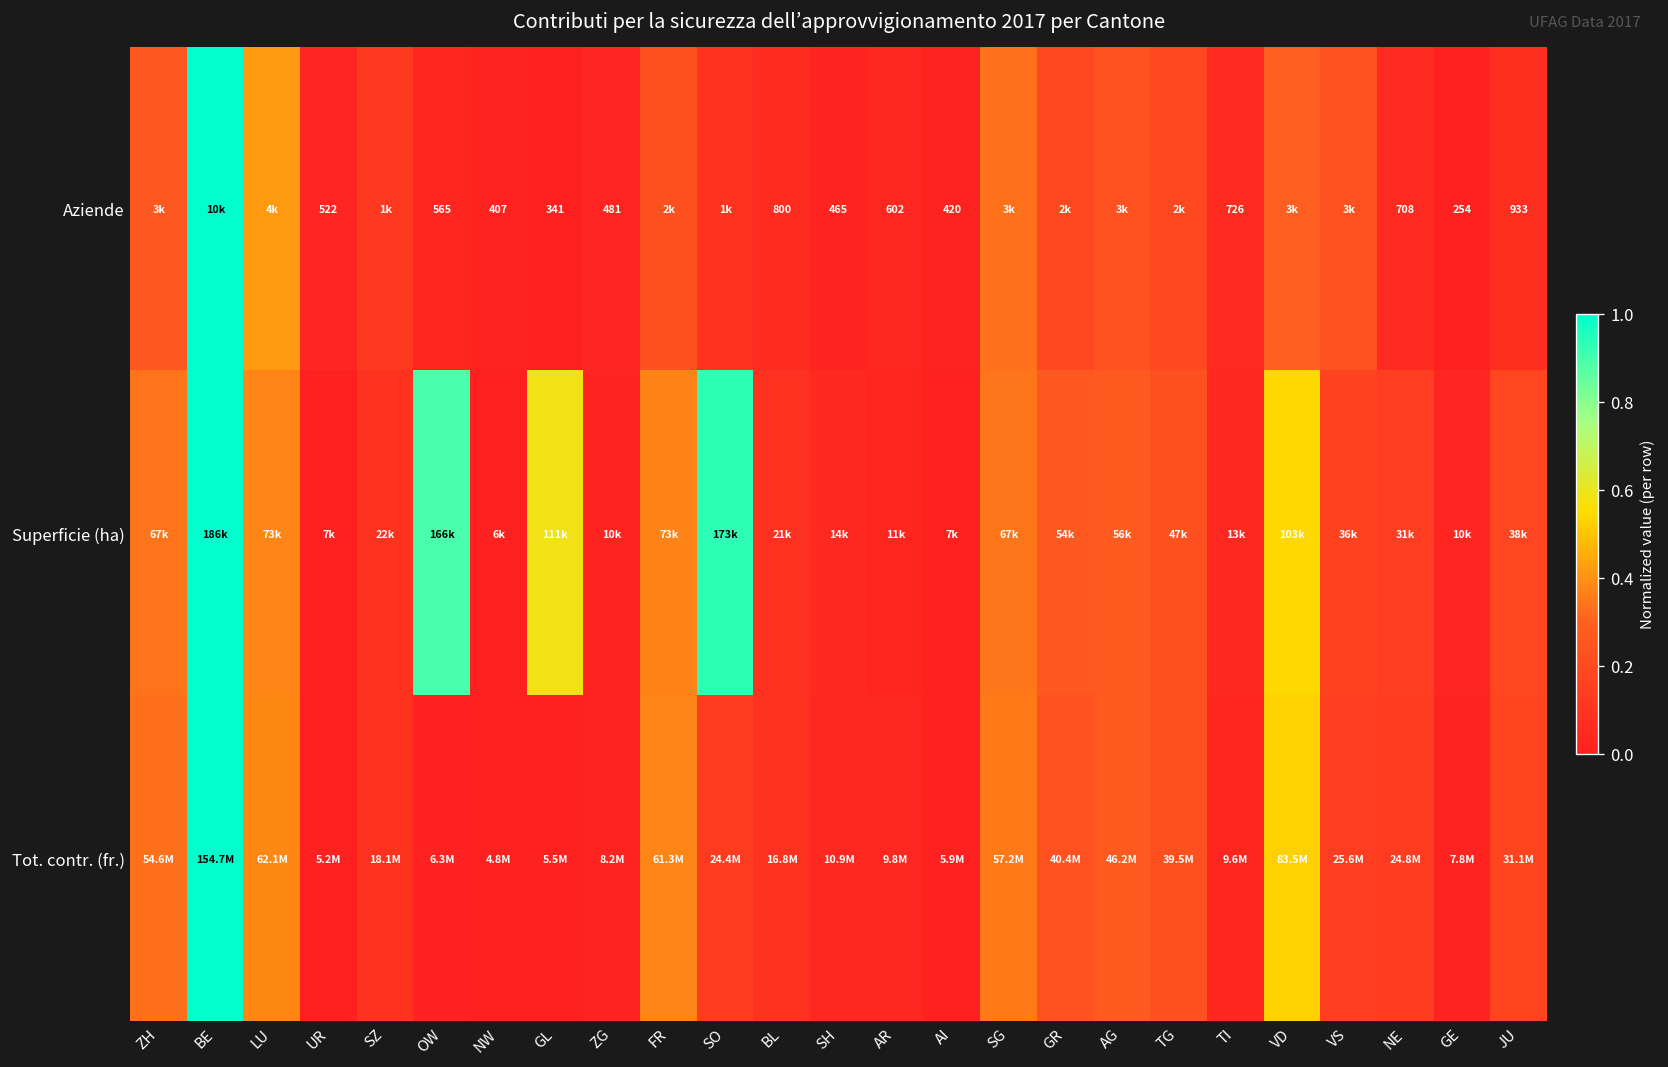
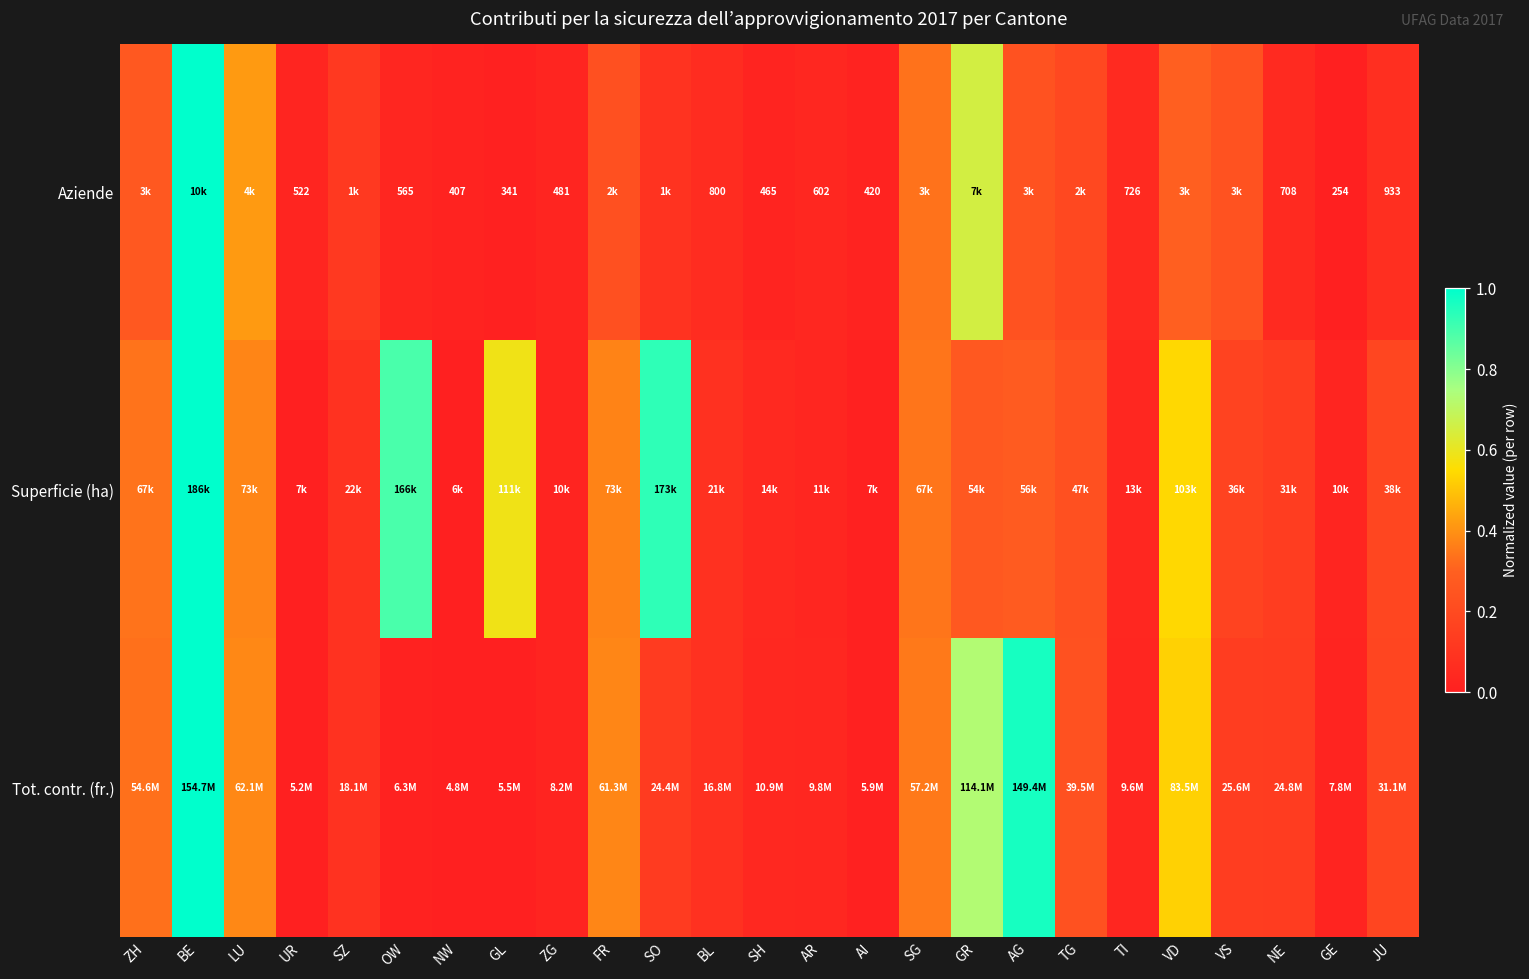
  {
    "Aziende": {
      "ZH": "3k",
      "BE": "10k",
      "LU": "4k",
      "UR": "522",
      "SZ": "1k",
      "OW": "565",
      "NW": "407",
      "GL": "341",
      "ZG": "481",
      "FR": "2k",
      "SO": "1k",
      "BL": "800",
      "SH": "465",
      "AR": "602",
      "AI": "420",
      "SG": "3k",
-     "GR": "2k",
+     "GR": "7k",
      "AG": "3k",
      "TG": "2k",
      "TI": "726",
      "VD": "3k",
      "VS": "3k",
      "NE": "708",
      "GE": "254",
      "JU": "933"
    },
    "Superficie (ha)": {
      "ZH": "67k",
      "BE": "186k",
      "LU": "73k",
      "UR": "7k",
      "SZ": "22k",
      "OW": "166k",
      "NW": "6k",
      "GL": "111k",
      "ZG": "10k",
      "FR": "73k",
      "SO": "173k",
      "BL": "21k",
      "SH": "14k",
      "AR": "11k",
      "AI": "7k",
      "SG": "67k",
      "GR": "54k",
      "AG": "56k",
      "TG": "47k",
      "TI": "13k",
      "VD": "103k",
      "VS": "36k",
      "NE": "31k",
      "GE": "10k",
      "JU": "38k"
    },
    "Tot. contr. (fr.)": {
      "ZH": "54.6M",
      "BE": "154.7M",
      "LU": "62.1M",
      "UR": "5.2M",
      "SZ": "18.1M",
      "OW": "6.3M",
      "NW": "4.8M",
      "GL": "5.5M",
      "ZG": "8.2M",
      "FR": "61.3M",
      "SO": "24.4M",
      "BL": "16.8M",
      "SH": "10.9M",
      "AR": "9.8M",
      "AI": "5.9M",
      "SG": "57.2M",
-     "GR": "40.4M",
-     "AG": "46.2M",
+     "GR": "114.1M",
+     "AG": "149.4M",
      "TG": "39.5M",
      "TI": "9.6M",
      "VD": "83.5M",
      "VS": "25.6M",
      "NE": "24.8M",
      "GE": "7.8M",
      "JU": "31.1M"
    }
  }
